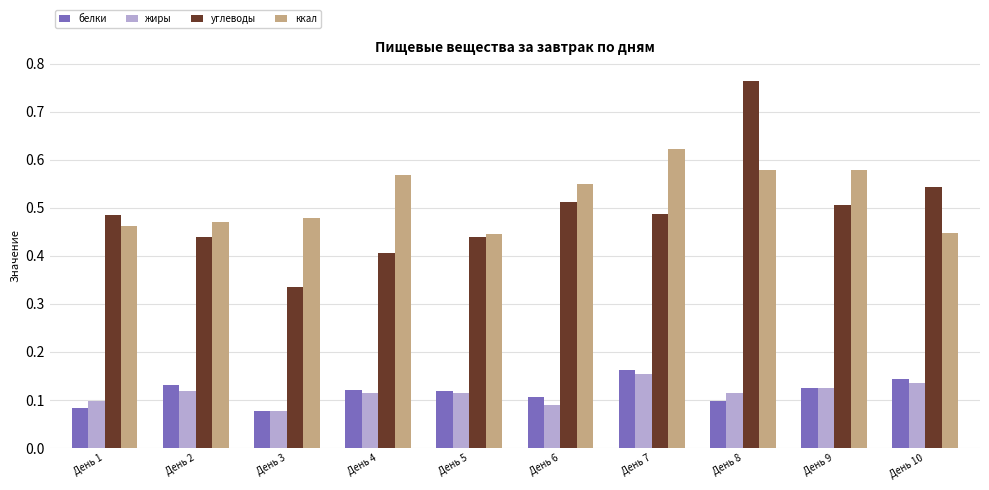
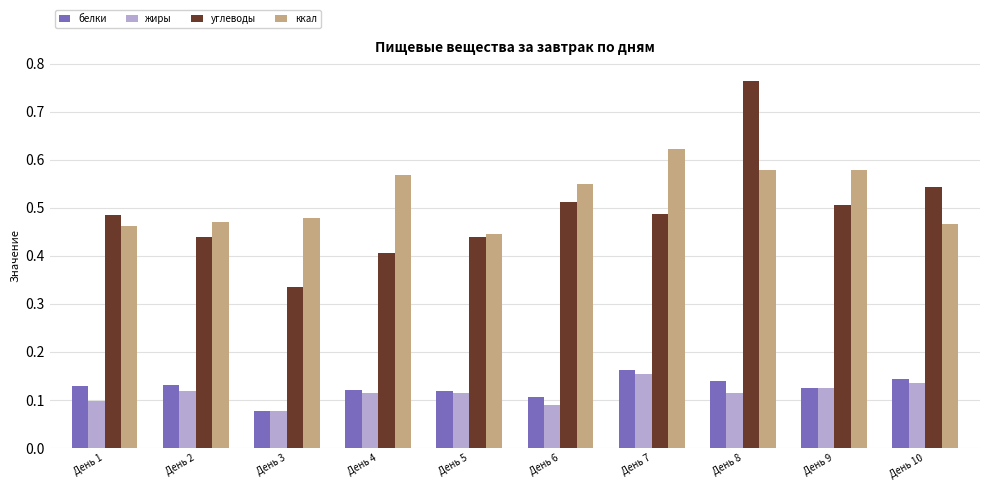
  {
    "белки": {
-     "День 1": 0.08,
+     "День 1": 0.13,
      "День 2": 0.13,
      "День 3": 0.08,
      "День 4": 0.12,
      "День 5": 0.12,
      "День 6": 0.11,
      "День 7": 0.16,
-     "День 8": 0.10,
+     "День 8": 0.14,
      "День 9": 0.12,
      "День 10": 0.14
    },
    "жиры": {
      "День 1": 0.10,
      "День 2": 0.12,
      "День 3": 0.08,
      "День 4": 0.11,
      "День 5": 0.11,
      "День 6": 0.09,
      "День 7": 0.15,
      "День 8": 0.11,
      "День 9": 0.12,
      "День 10": 0.14
    },
    "углеводы": {
      "День 1": 0.49,
      "День 2": 0.44,
      "День 3": 0.34,
      "День 4": 0.41,
      "День 5": 0.44,
      "День 6": 0.51,
      "День 7": 0.49,
      "День 8": 0.76,
      "День 9": 0.51,
      "День 10": 0.54
    },
    "ккал": {
      "День 1": 0.46,
      "День 2": 0.47,
      "День 3": 0.48,
      "День 4": 0.57,
      "День 5": 0.45,
      "День 6": 0.55,
      "День 7": 0.62,
      "День 8": 0.58,
      "День 9": 0.58,
-     "День 10": 0.45
+     "День 10": 0.47
    }
  }
